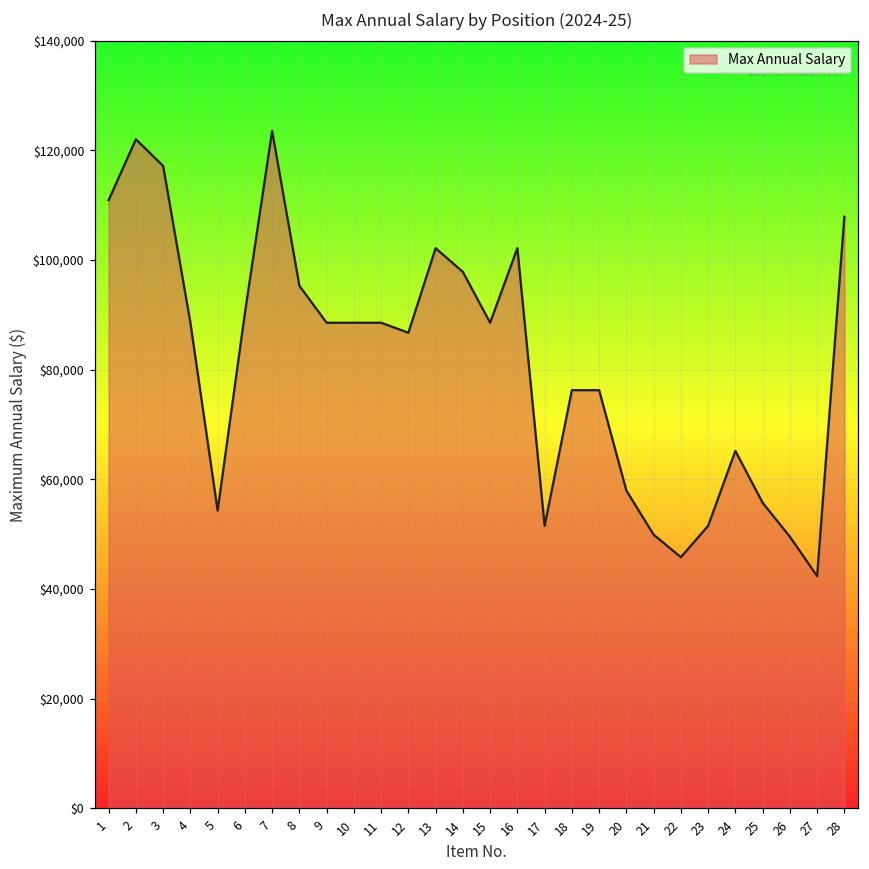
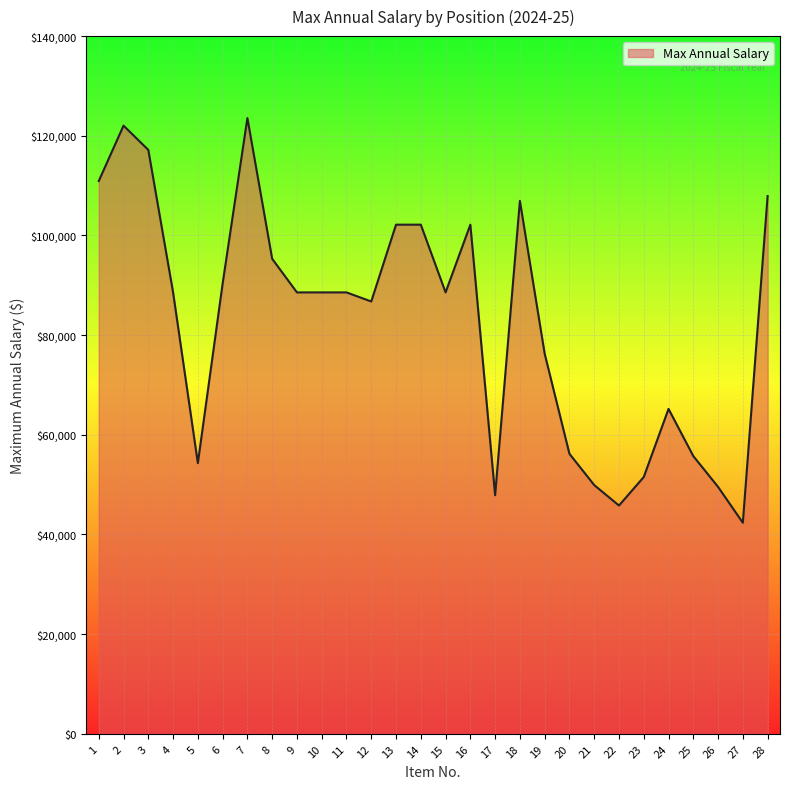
  {
    "1": "$111,000",
    "2": "$122,000",
    "3": "$117,000",
    "4": "$89,000",
    "5": "$54,000",
    "6": "$90,000",
    "7": "$124,000",
    "8": "$95,000",
    "9": "$89,000",
    "10": "$89,000",
    "11": "$89,000",
    "12": "$87,000",
    "13": "$102,000",
-   "14": "$98,000",
+   "14": "$102,000",
    "15": "$89,000",
    "16": "$102,000",
-   "17": "$52,000",
-   "18": "$76,000",
+   "17": "$48,000",
+   "18": "$107,000",
    "19": "$76,000",
-   "20": "$58,000",
+   "20": "$56,000",
    "21": "$50,000",
    "22": "$46,000",
    "23": "$52,000",
    "24": "$65,000",
    "25": "$56,000",
    "26": "$50,000",
    "27": "$42,000",
    "28": "$108,000"
  }
